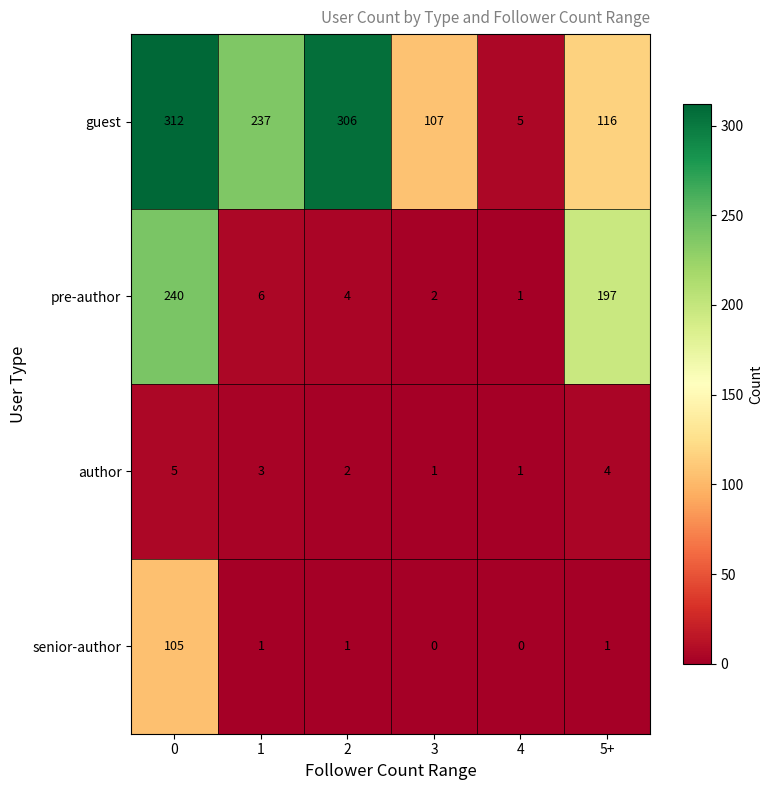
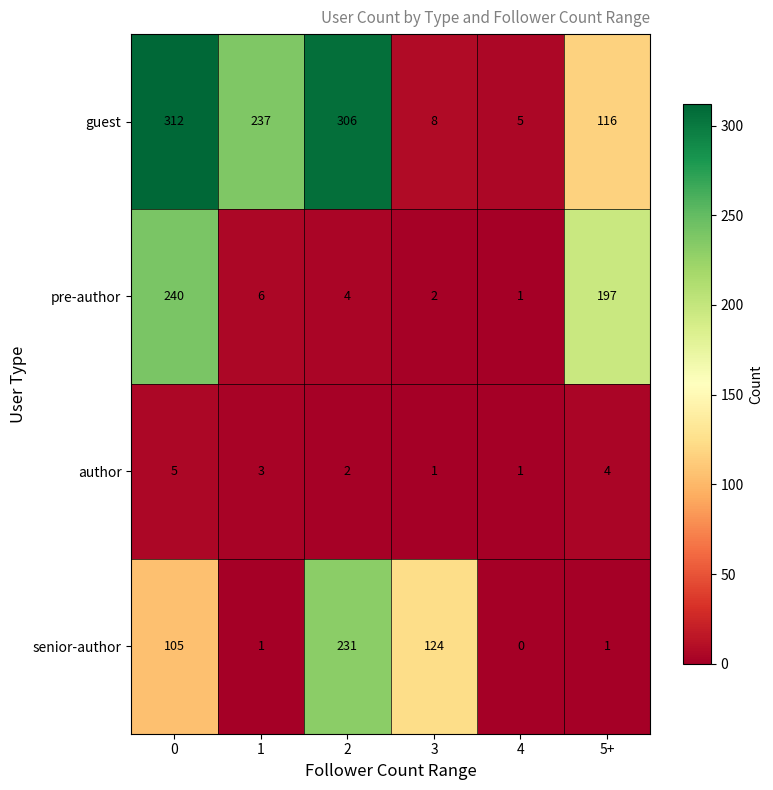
  {
    "guest": {
      "0": 312,
      "1": 237,
      "2": 306,
-     "3": 107,
+     "3": 8,
      "4": 5,
      "5+": 116
    },
    "pre-author": {
      "0": 240,
      "1": 6,
      "2": 4,
      "3": 2,
      "4": 1,
      "5+": 197
    },
    "author": {
      "0": 5,
      "1": 3,
      "2": 2,
      "3": 1,
      "4": 1,
      "5+": 4
    },
    "senior-author": {
      "0": 105,
      "1": 1,
-     "2": 1,
-     "3": 0,
+     "2": 231,
+     "3": 124,
      "4": 0,
      "5+": 1
    }
  }
